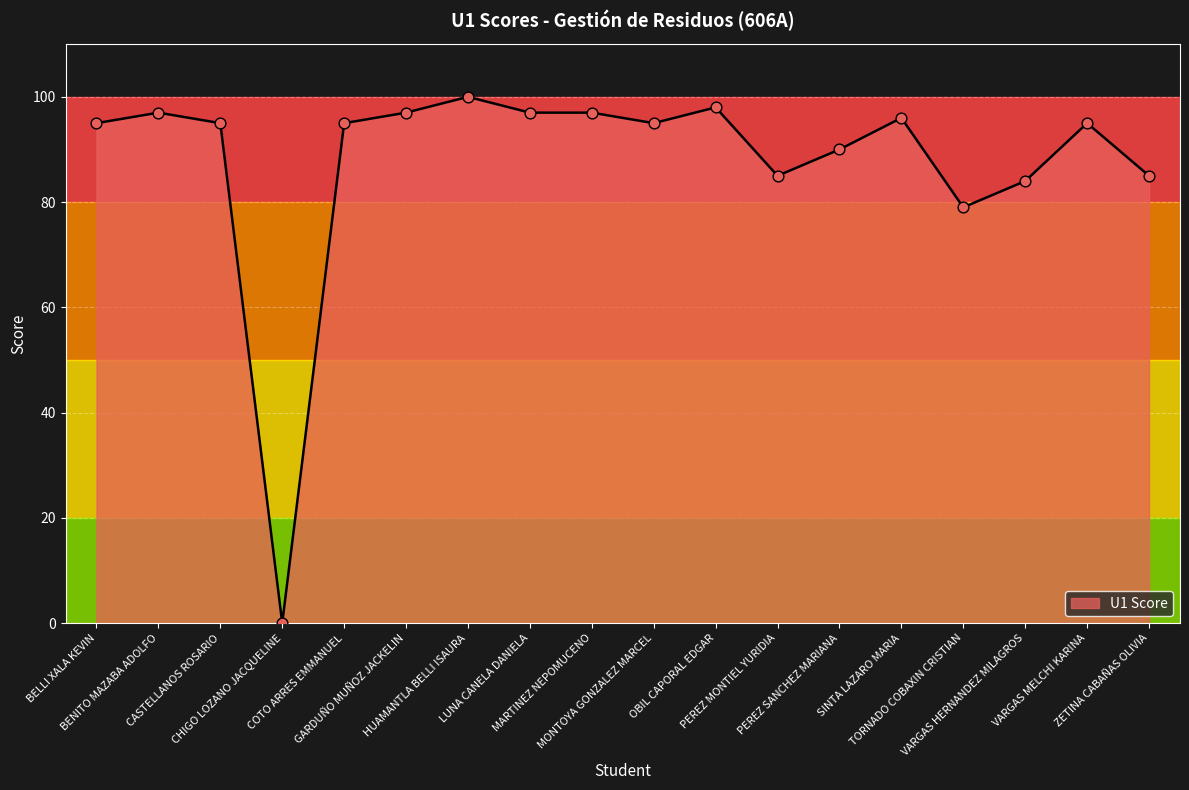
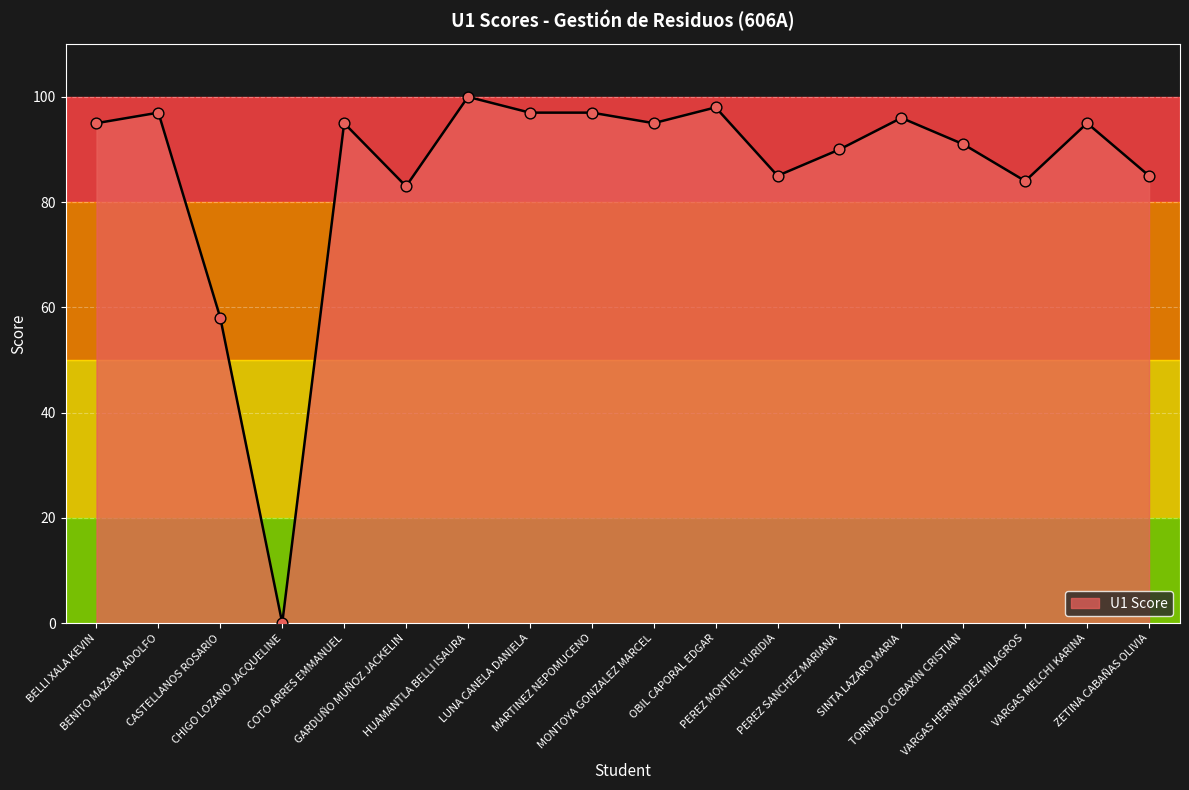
  {
    "BELLI XALA KEVIN": 95,
    "BENITO MAZABA ADOLFO": 97,
-   "CASTELLANOS ROSARIO": 95,
+   "CASTELLANOS ROSARIO": 58,
    "CHIGO LOZANO JACQUELINE": 0,
    "COTO ARRES EMMANUEL": 95,
-   "GARDUÑO MUÑOZ JACKELIN": 97,
+   "GARDUÑO MUÑOZ JACKELIN": 83,
    "HUAMANTLA BELLI ISAURA": 100,
    "LUNA CANELA DANIELA": 97,
    "MARTINEZ NEPOMUCENO": 97,
    "MONTOYA GONZALEZ MARCEL": 95,
    "OBIL CAPORAL EDGAR": 98,
    "PEREZ MONTIEL YURIDIA": 85,
    "PEREZ SANCHEZ MARIANA": 90,
    "SINTA LAZARO MARIA": 96,
-   "TORNADO COBAXIN CRISTIAN": 79,
+   "TORNADO COBAXIN CRISTIAN": 91,
    "VARGAS HERNANDEZ MILAGROS": 84,
    "VARGAS MELCHI KARINA": 95,
    "ZETINA CABAÑAS OLIVIA": 85
  }
